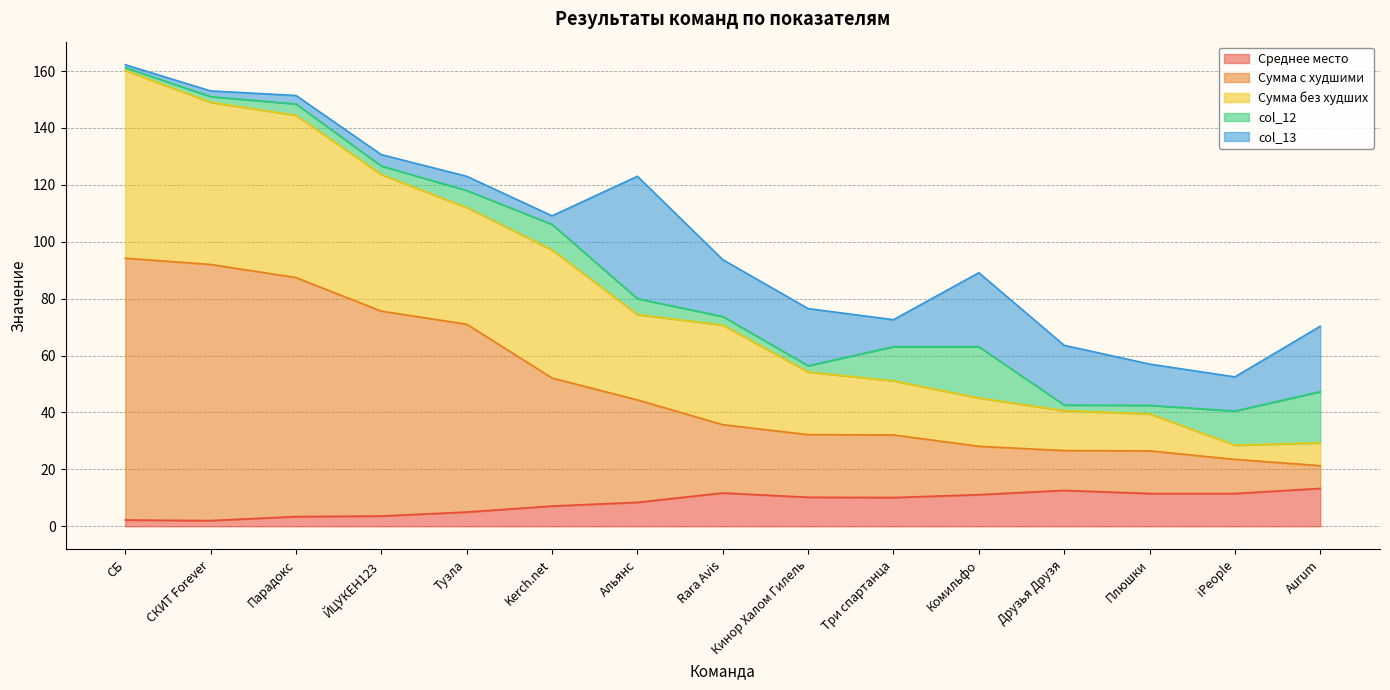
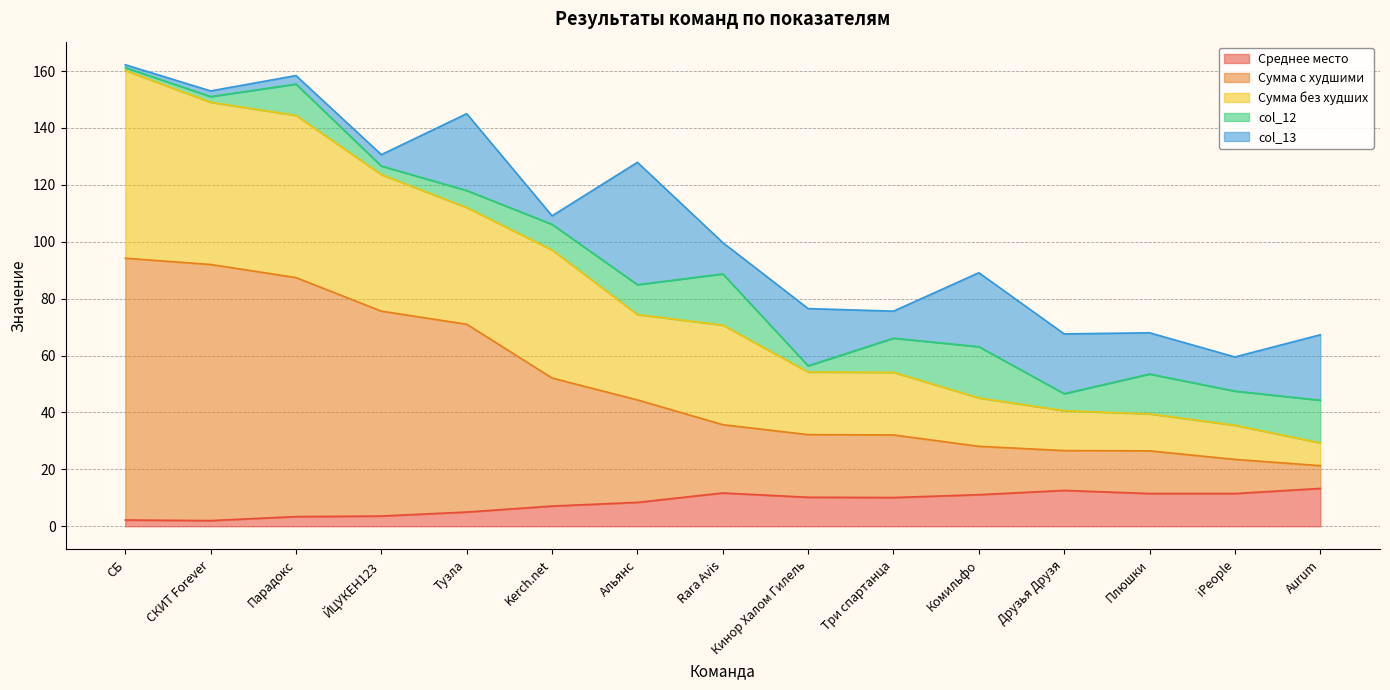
  {
    "Сумма без худших": {
      "СБ": 66,
      "СКИТ Forever": 57,
      "Парадокс": 57,
      "ЙЦУКЕН123": 48,
      "Тузла": 41,
      "Kerch.net": 45,
      "Альянс": 30,
      "Rara Avis": 35,
      "Кинор Халом Гилель": 22,
-     "Три спартанца": 19,
+     "Три спартанца": 22,
      "Комильфо": 17,
      "Друзья Друзя": 14,
      "Плюшки": 13,
-     "iPeople": 5,
+     "iPeople": 12,
      "Aurum": 8
    },
    "col_12": {
      "СБ": 1,
      "СКИТ Forever": 2,
-     "Парадокс": 4,
+     "Парадокс": 11,
      "ЙЦУКЕН123": 3,
      "Тузла": 6,
      "Kerch.net": 9,
-     "Альянс": 6,
-     "Rara Avis": 3,
+     "Альянс": 11,
+     "Rara Avis": 18,
      "Кинор Халом Гилель": 2,
      "Три спартанца": 12,
      "Комильфо": 18,
-     "Друзья Друзя": 2,
-     "Плюшки": 3,
+     "Друзья Друзя": 6,
+     "Плюшки": 14,
      "iPeople": 12,
-     "Aurum": 18
+     "Aurum": 15
    },
    "col_13": {
      "СБ": 1,
      "СКИТ Forever": 2,
      "Парадокс": 3,
      "ЙЦУКЕН123": 4,
-     "Тузла": 5,
+     "Тузла": 27,
      "Kerch.net": 3,
      "Альянс": 43,
-     "Rara Avis": 20,
+     "Rara Avis": 11,
      "Кинор Халом Гилель": 20,
      "Три спартанца": 9,
      "Комильфо": 26,
      "Друзья Друзя": 21,
      "Плюшки": 15,
      "iPeople": 12,
      "Aurum": 23
    }
  }
